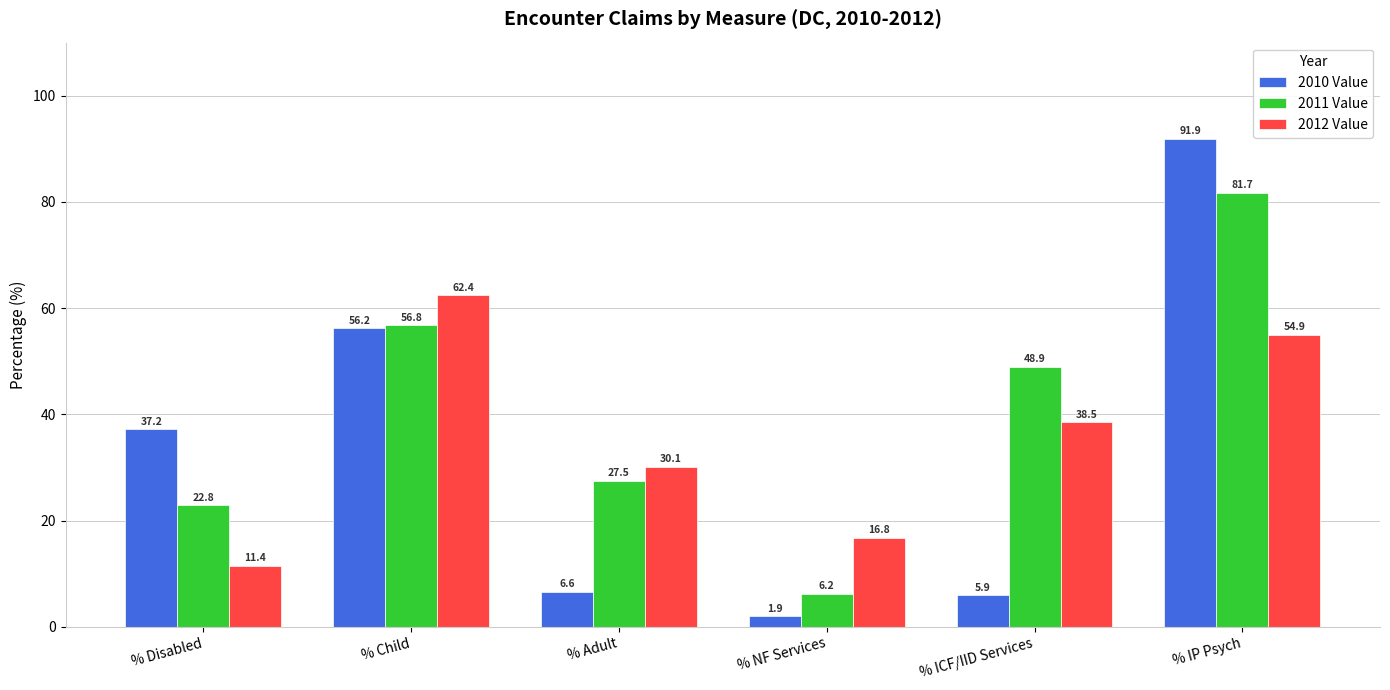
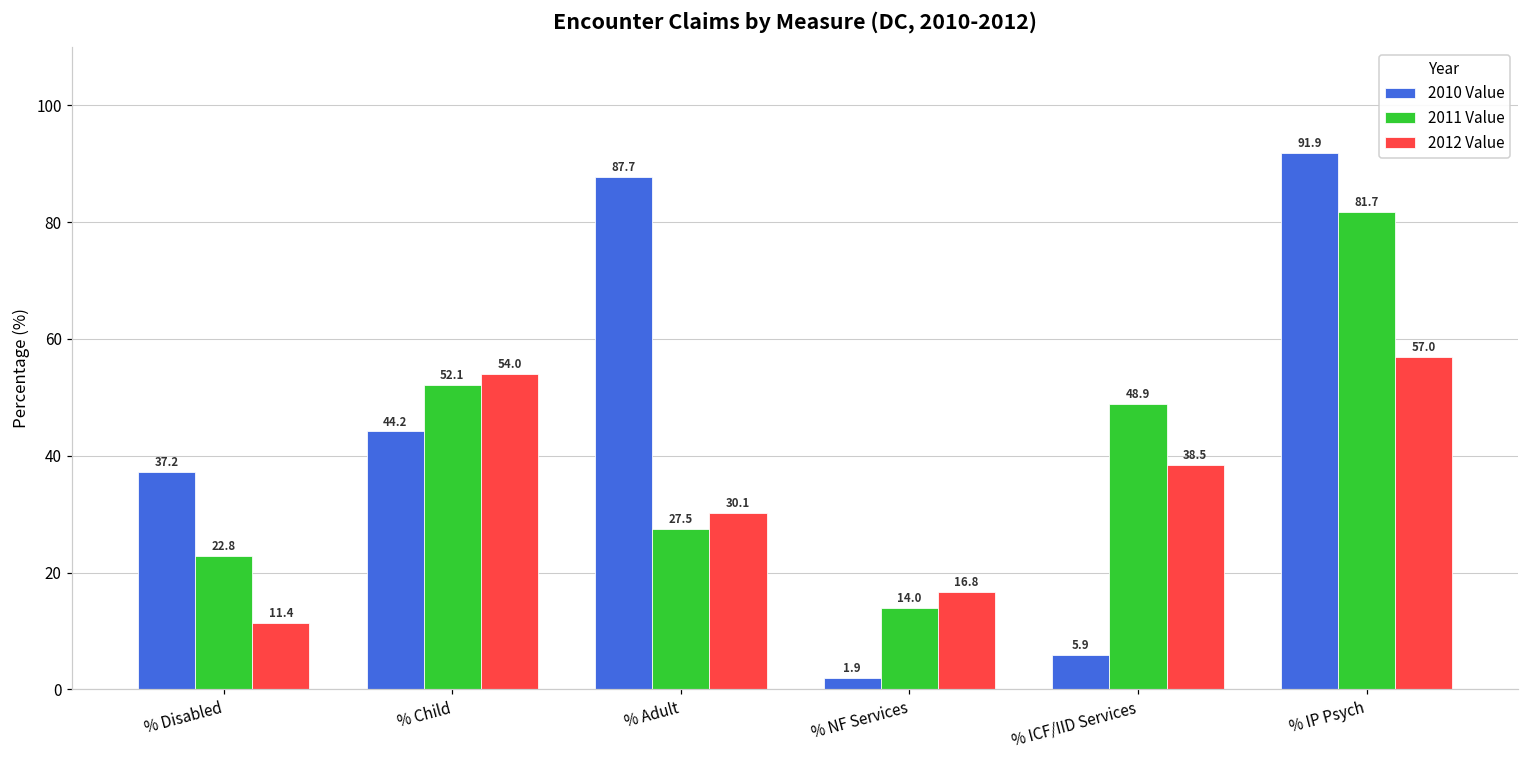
  {
    "2010 Value": {
      "% Disabled": 37.2,
-     "% Child": 56.2,
-     "% Adult": 6.6,
+     "% Child": 44.2,
+     "% Adult": 87.7,
      "% NF Services": 1.9,
      "% ICF/IID Services": 5.9,
      "% IP Psych": 91.9
    },
    "2011 Value": {
      "% Disabled": 22.8,
-     "% Child": 56.8,
+     "% Child": 52.1,
      "% Adult": 27.5,
-     "% NF Services": 6.2,
+     "% NF Services": 14.0,
      "% ICF/IID Services": 48.9,
      "% IP Psych": 81.7
    },
    "2012 Value": {
      "% Disabled": 11.4,
-     "% Child": 62.4,
+     "% Child": 54.0,
      "% Adult": 30.1,
      "% NF Services": 16.8,
      "% ICF/IID Services": 38.5,
-     "% IP Psych": 54.9
+     "% IP Psych": 57.0
    }
  }
